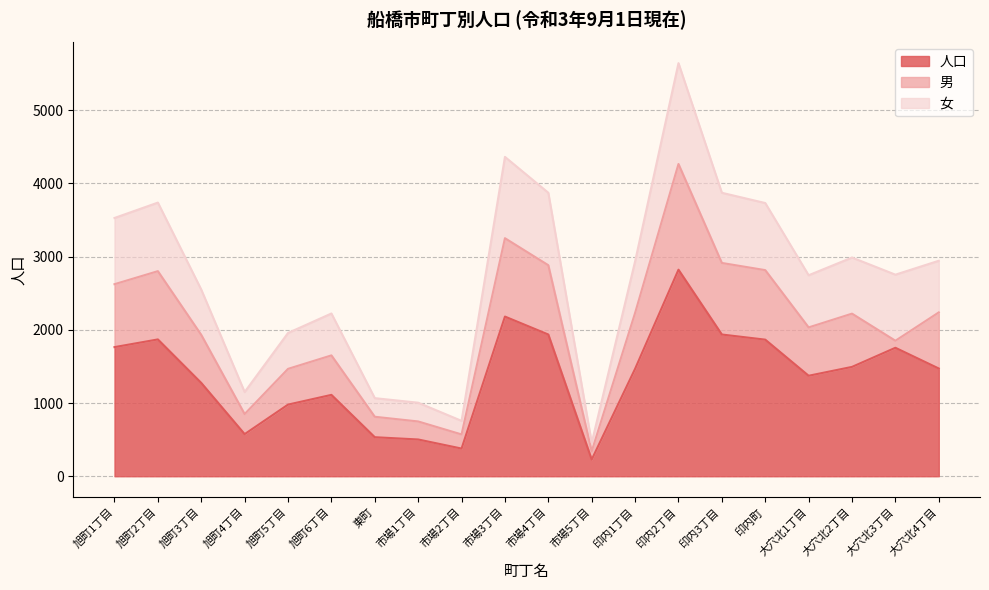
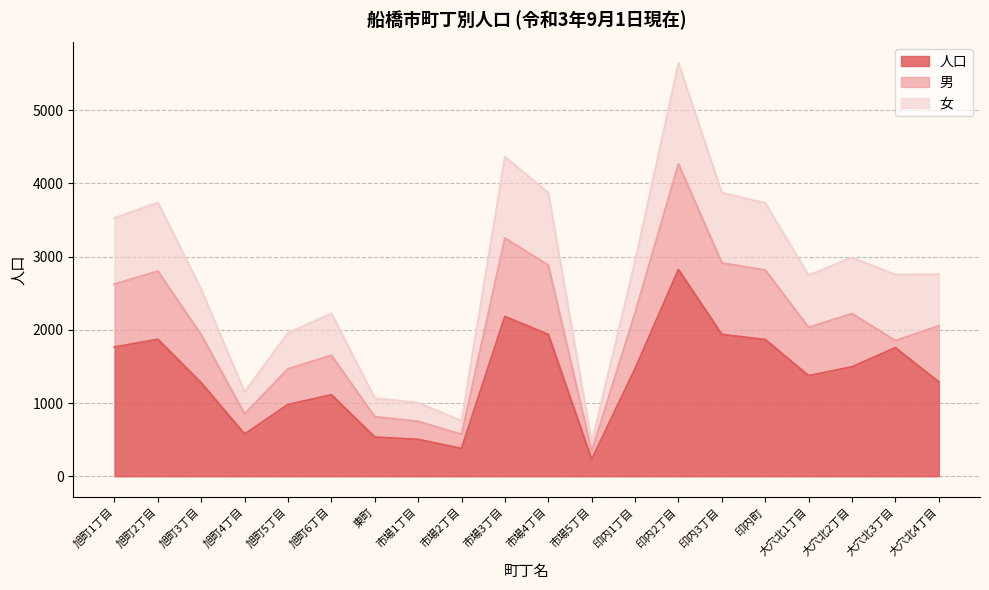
  {
    "人口": {
      "旭町1丁目": 1800,
      "旭町2丁目": 1900,
      "旭町3丁目": 1300,
      "旭町4丁目": 600,
      "旭町5丁目": 1000,
      "旭町6丁目": 1100,
      "東町": 500,
      "市場1丁目": 500,
      "市場2丁目": 400,
      "市場3丁目": 2200,
      "市場4丁目": 1900,
      "市場5丁目": 200,
      "印内1丁目": 1500,
      "印内2丁目": 2800,
      "印内3丁目": 1900,
      "印内町": 1900,
      "大穴北1丁目": 1400,
      "大穴北2丁目": 1500,
      "大穴北3丁目": 1800,
-     "大穴北4丁目": 1500
+     "大穴北4丁目": 1300
    },
    "男": {
      "旭町1丁目": 900,
      "旭町2丁目": 900,
      "旭町3丁目": 700,
      "旭町4丁目": 300,
      "旭町5丁目": 500,
      "旭町6丁目": 500,
      "東町": 300,
      "市場1丁目": 200,
      "市場2丁目": 200,
      "市場3丁目": 1100,
      "市場4丁目": 900,
      "市場5丁目": 100,
      "印内1丁目": 800,
      "印内2丁目": 1400,
      "印内3丁目": 1000,
      "印内町": 900,
      "大穴北1丁目": 700,
      "大穴北2丁目": 700,
      "大穴北3丁目": 100,
      "大穴北4丁目": 800
    },
    "女": {
      "旭町1丁目": 900,
      "旭町2丁目": 900,
      "旭町3丁目": 600,
      "旭町4丁目": 300,
      "旭町5丁目": 500,
      "旭町6丁目": 600,
      "東町": 300,
      "市場1丁目": 300,
      "市場2丁目": 200,
      "市場3丁目": 1100,
      "市場4丁目": 1000,
      "市場5丁目": 100,
      "印内1丁目": 700,
      "印内2丁目": 1400,
      "印内3丁目": 1000,
      "印内町": 900,
      "大穴北1丁目": 700,
      "大穴北2丁目": 800,
      "大穴北3丁目": 900,
      "大穴北4丁目": 700
    }
  }
